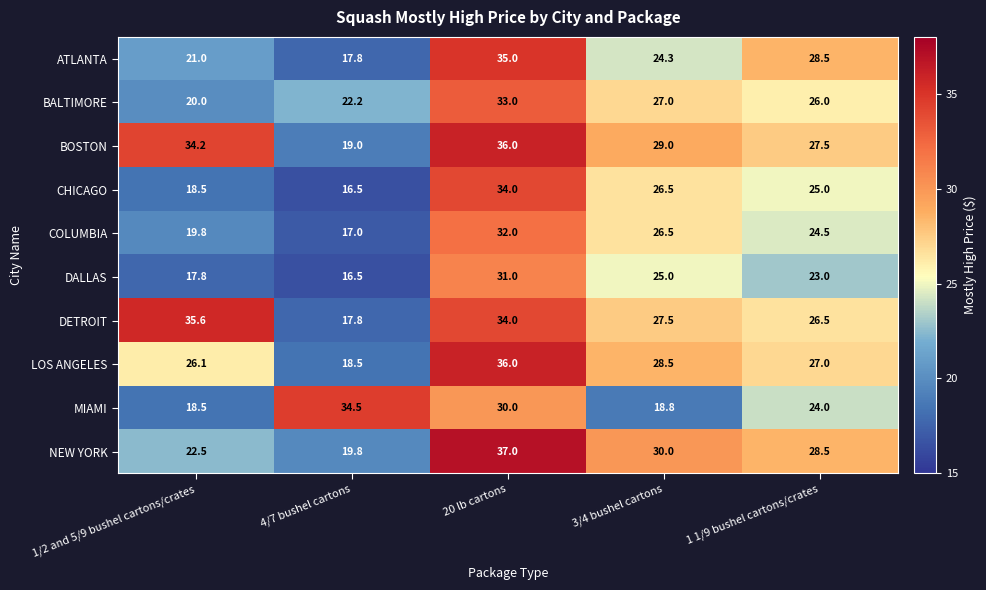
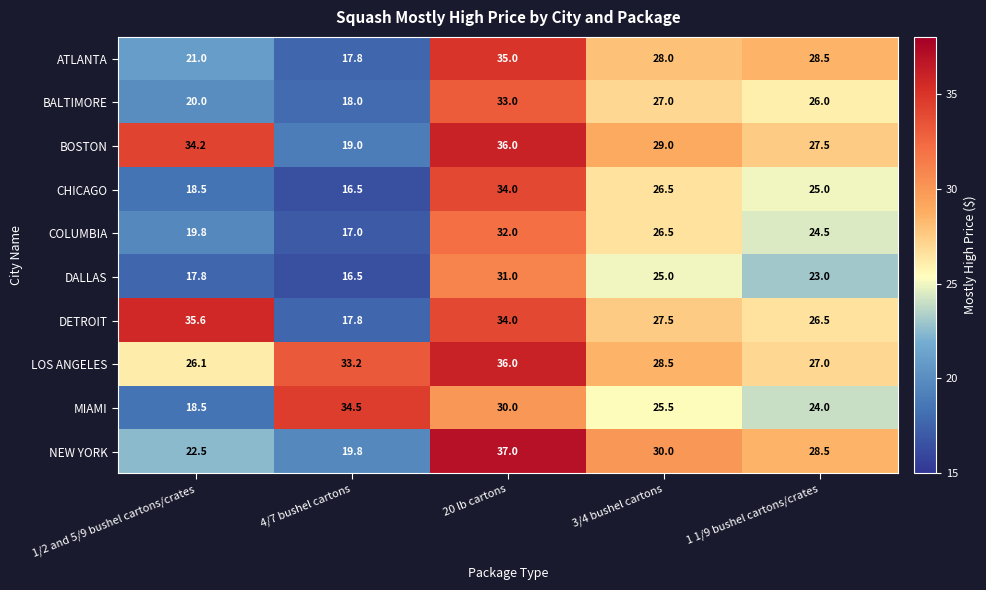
  {
    "ATLANTA": {
      "1/2 and 5/9 bushel cartons/crates": 21.0,
      "4/7 bushel cartons": 17.8,
      "20 lb cartons": 35.0,
-     "3/4 bushel cartons": 24.3,
+     "3/4 bushel cartons": 28.0,
      "1 1/9 bushel cartons/crates": 28.5
    },
    "BALTIMORE": {
      "1/2 and 5/9 bushel cartons/crates": 20.0,
-     "4/7 bushel cartons": 22.2,
+     "4/7 bushel cartons": 18.0,
      "20 lb cartons": 33.0,
      "3/4 bushel cartons": 27.0,
      "1 1/9 bushel cartons/crates": 26.0
    },
    "BOSTON": {
      "1/2 and 5/9 bushel cartons/crates": 34.2,
      "4/7 bushel cartons": 19.0,
      "20 lb cartons": 36.0,
      "3/4 bushel cartons": 29.0,
      "1 1/9 bushel cartons/crates": 27.5
    },
    "CHICAGO": {
      "1/2 and 5/9 bushel cartons/crates": 18.5,
      "4/7 bushel cartons": 16.5,
      "20 lb cartons": 34.0,
      "3/4 bushel cartons": 26.5,
      "1 1/9 bushel cartons/crates": 25.0
    },
    "COLUMBIA": {
      "1/2 and 5/9 bushel cartons/crates": 19.8,
      "4/7 bushel cartons": 17.0,
      "20 lb cartons": 32.0,
      "3/4 bushel cartons": 26.5,
      "1 1/9 bushel cartons/crates": 24.5
    },
    "DALLAS": {
      "1/2 and 5/9 bushel cartons/crates": 17.8,
      "4/7 bushel cartons": 16.5,
      "20 lb cartons": 31.0,
      "3/4 bushel cartons": 25.0,
      "1 1/9 bushel cartons/crates": 23.0
    },
    "DETROIT": {
      "1/2 and 5/9 bushel cartons/crates": 35.6,
      "4/7 bushel cartons": 17.8,
      "20 lb cartons": 34.0,
      "3/4 bushel cartons": 27.5,
      "1 1/9 bushel cartons/crates": 26.5
    },
    "LOS ANGELES": {
      "1/2 and 5/9 bushel cartons/crates": 26.1,
-     "4/7 bushel cartons": 18.5,
+     "4/7 bushel cartons": 33.2,
      "20 lb cartons": 36.0,
      "3/4 bushel cartons": 28.5,
      "1 1/9 bushel cartons/crates": 27.0
    },
    "MIAMI": {
      "1/2 and 5/9 bushel cartons/crates": 18.5,
      "4/7 bushel cartons": 34.5,
      "20 lb cartons": 30.0,
-     "3/4 bushel cartons": 18.8,
+     "3/4 bushel cartons": 25.5,
      "1 1/9 bushel cartons/crates": 24.0
    },
    "NEW YORK": {
      "1/2 and 5/9 bushel cartons/crates": 22.5,
      "4/7 bushel cartons": 19.8,
      "20 lb cartons": 37.0,
      "3/4 bushel cartons": 30.0,
      "1 1/9 bushel cartons/crates": 28.5
    }
  }
